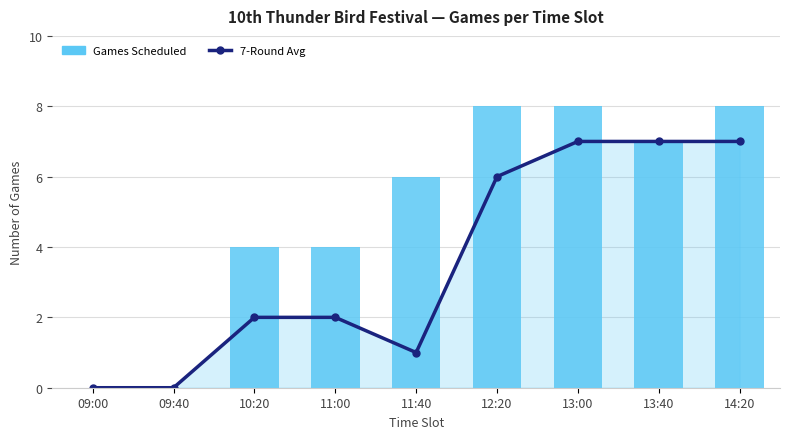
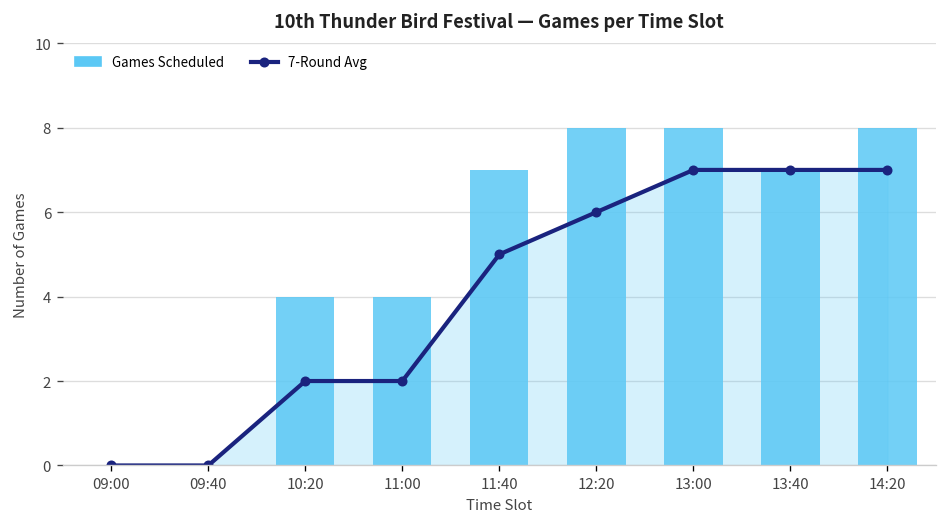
  {
    "7-Round Avg": {
      "09:00": 0,
      "09:40": 0,
      "10:20": 2,
      "11:00": 2,
-     "11:40": 1,
+     "11:40": 5,
      "12:20": 6,
      "13:00": 7,
      "13:40": 7,
      "14:20": 7
    },
    "Games Scheduled": {
      "09:00": 0,
      "09:40": 0,
      "10:20": 4,
      "11:00": 4,
-     "11:40": 6,
+     "11:40": 7,
      "12:20": 8,
      "13:00": 8,
      "13:40": 7,
      "14:20": 8
    }
  }
